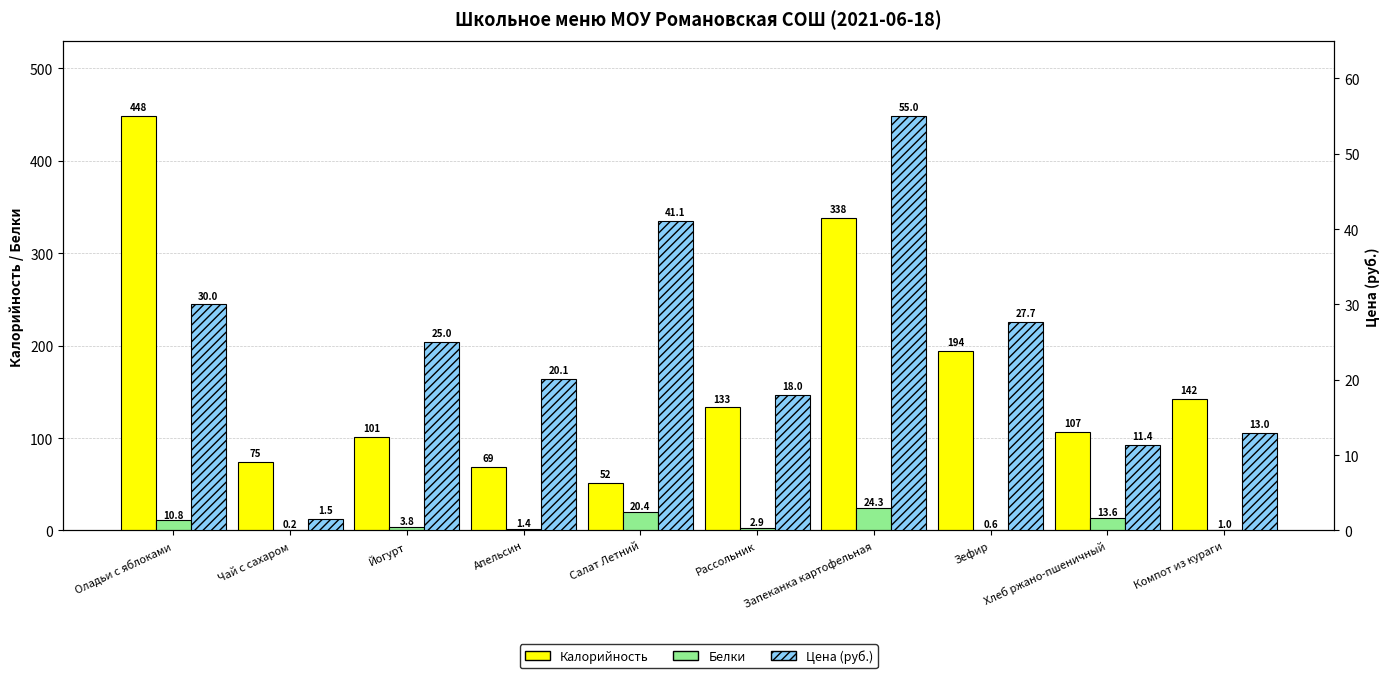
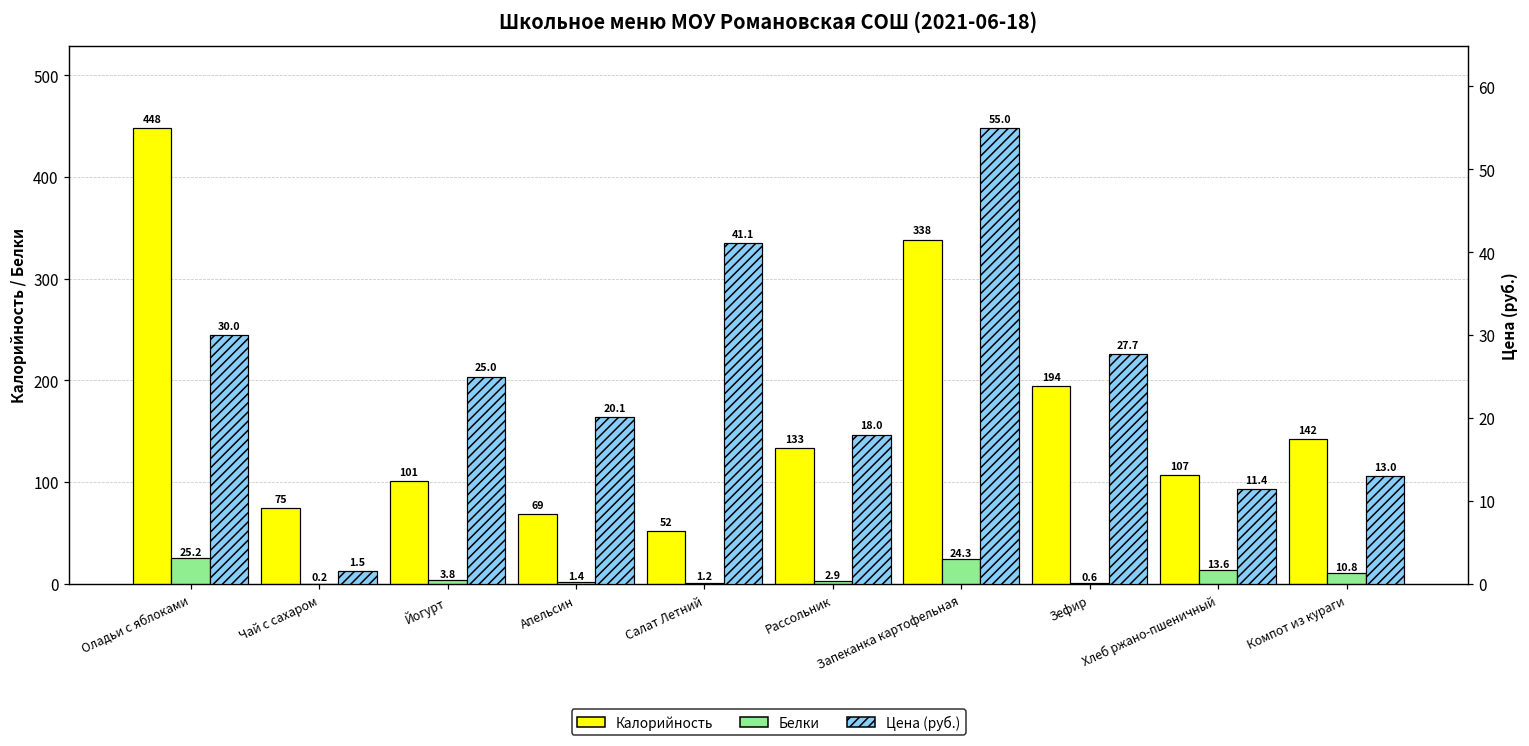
  {
    "Калорийность": {
      "Оладьи с яблоками": 448,
      "Чай с сахаром": 75,
      "Йогурт": 101,
      "Апельсин": 69,
      "Салат Летний": 52,
      "Рассольник": 133,
      "Запеканка картофельная": 338,
      "Зефир": 194,
      "Хлеб ржано-пшеничный": 107,
      "Компот из кураги": 142
    },
    "Белки": {
-     "Оладьи с яблоками": 10.8,
+     "Оладьи с яблоками": 25.2,
      "Чай с сахаром": 0.2,
      "Йогурт": 3.8,
      "Апельсин": 1.4,
-     "Салат Летний": 20.4,
+     "Салат Летний": 1.2,
      "Рассольник": 2.9,
      "Запеканка картофельная": 24.3,
      "Зефир": 0.6,
      "Хлеб ржано-пшеничный": 13.6,
-     "Компот из кураги": 1.0
+     "Компот из кураги": 10.8
    },
    "Цена (руб.)": {
      "Оладьи с яблоками": 30.0,
      "Чай с сахаром": 1.5,
      "Йогурт": 25.0,
      "Апельсин": 20.1,
      "Салат Летний": 41.1,
      "Рассольник": 18.0,
      "Запеканка картофельная": 55.0,
      "Зефир": 27.7,
      "Хлеб ржано-пшеничный": 11.4,
      "Компот из кураги": 13.0
    }
  }
